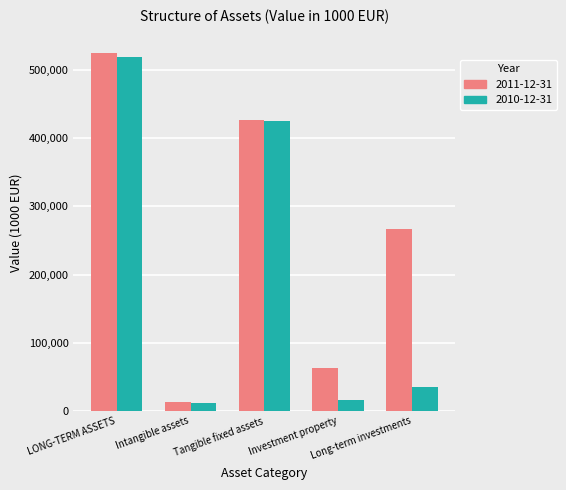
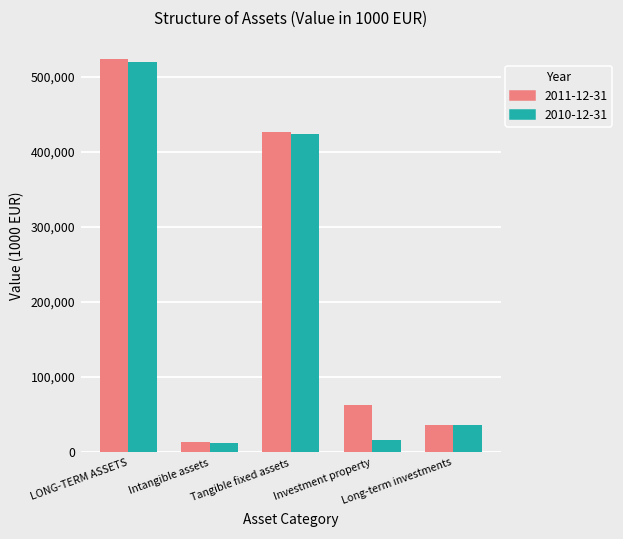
  {
    "2011-12-31": {
      "LONG-TERM ASSETS": "520,000",
      "Intangible assets": "10,000",
      "Tangible fixed assets": "430,000",
      "Investment property": "60,000",
-     "Long-term investments": "270,000"
+     "Long-term investments": "40,000"
    },
    "2010-12-31": {
      "LONG-TERM ASSETS": "520,000",
      "Intangible assets": "10,000",
      "Tangible fixed assets": "420,000",
      "Investment property": "20,000",
      "Long-term investments": "40,000"
    }
  }
